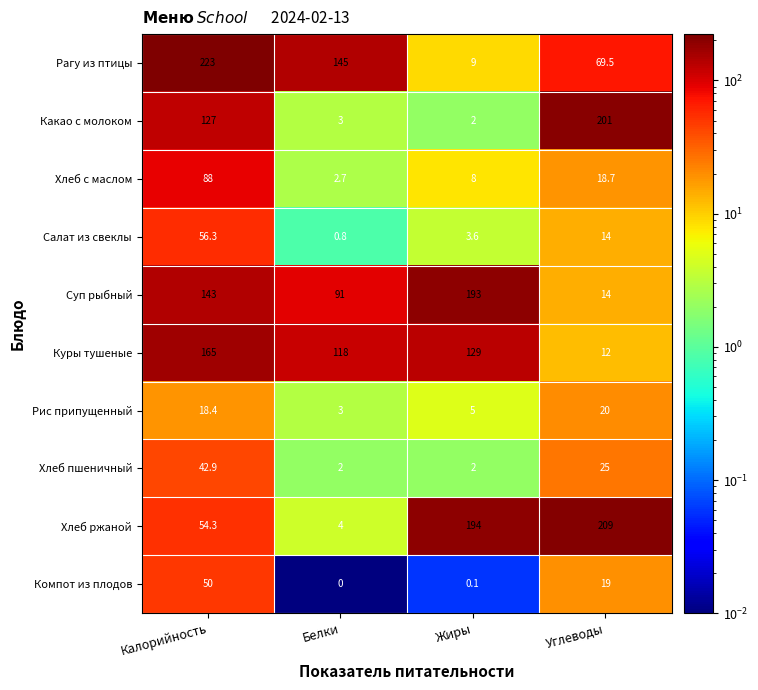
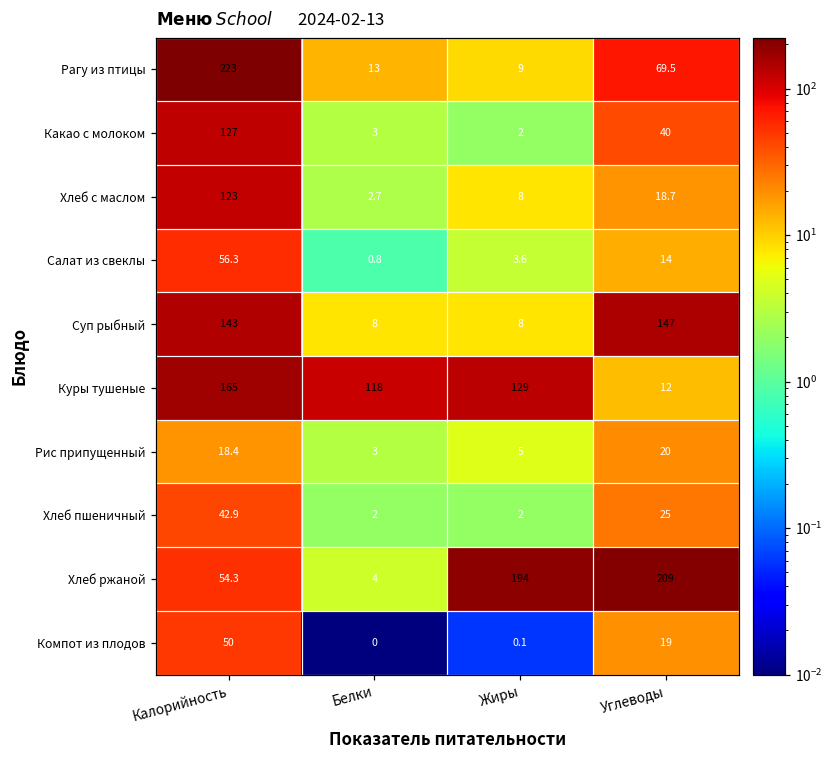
  {
    "Рагу из птицы": {
      "Калорийность": 223,
-     "Белки": 145,
+     "Белки": 13,
      "Жиры": 9,
      "Углеводы": 69.5
    },
    "Какао с молоком": {
      "Калорийность": 127,
      "Белки": 3,
      "Жиры": 2,
-     "Углеводы": 201
+     "Углеводы": 40
    },
    "Хлеб с маслом": {
-     "Калорийность": 88,
+     "Калорийность": 123,
      "Белки": 2.7,
      "Жиры": 8,
      "Углеводы": 18.7
    },
    "Салат из свеклы": {
      "Калорийность": 56.3,
      "Белки": 0.8,
      "Жиры": 3.6,
      "Углеводы": 14
    },
    "Суп рыбный": {
      "Калорийность": 143,
-     "Белки": 91,
-     "Жиры": 193,
-     "Углеводы": 14
+     "Белки": 8,
+     "Жиры": 8,
+     "Углеводы": 147
    },
    "Куры тушеные": {
      "Калорийность": 165,
      "Белки": 118,
      "Жиры": 129,
      "Углеводы": 12
    },
    "Рис припущенный": {
      "Калорийность": 18.4,
      "Белки": 3,
      "Жиры": 5,
      "Углеводы": 20
    },
    "Хлеб пшеничный": {
      "Калорийность": 42.9,
      "Белки": 2,
      "Жиры": 2,
      "Углеводы": 25
    },
    "Хлеб ржаной": {
      "Калорийность": 54.3,
      "Белки": 4,
      "Жиры": 194,
      "Углеводы": 209
    },
    "Компот из плодов": {
      "Калорийность": 50,
      "Белки": 0,
      "Жиры": 0.1,
      "Углеводы": 19
    }
  }
